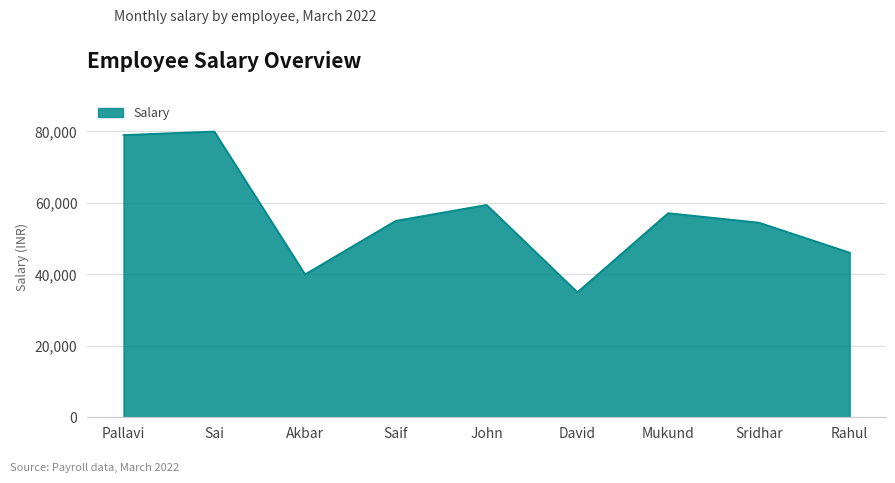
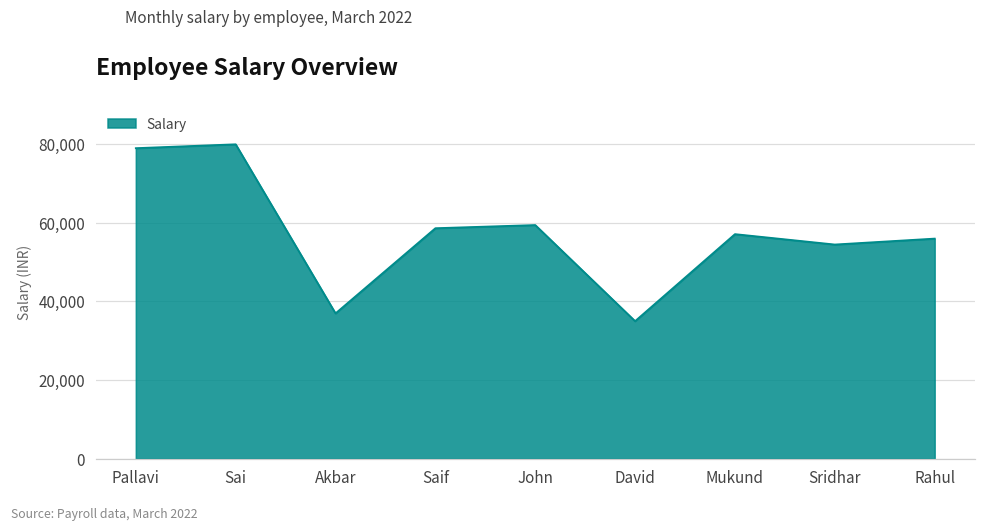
  {
    "Pallavi": "79,000",
    "Sai": "80,000",
-   "Akbar": "40,000",
-   "Saif": "55,000",
+   "Akbar": "37,000",
+   "Saif": "59,000",
    "John": "59,000",
    "David": "35,000",
    "Mukund": "57,000",
    "Sridhar": "54,000",
-   "Rahul": "46,000"
+   "Rahul": "56,000"
  }
